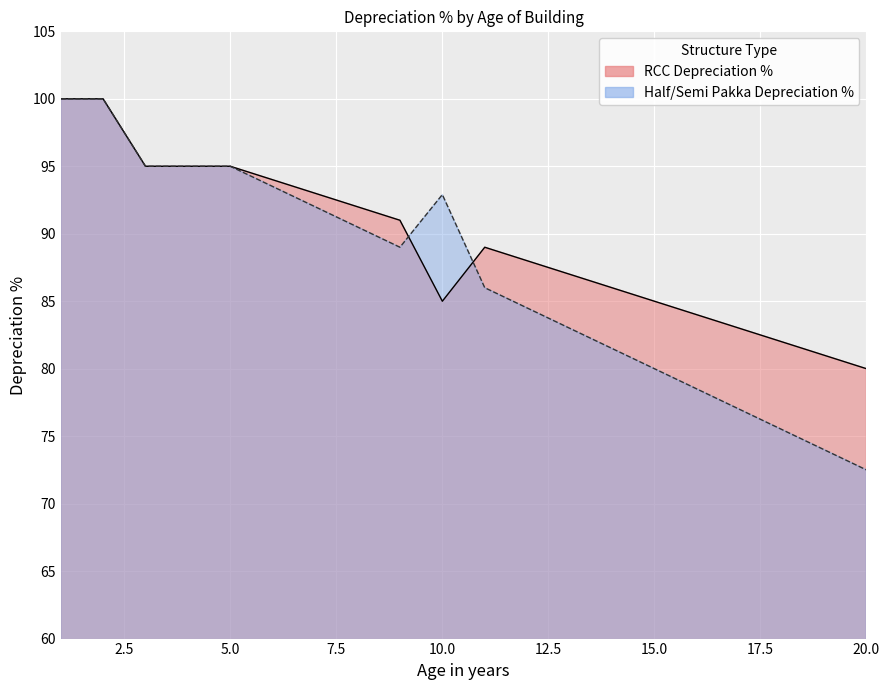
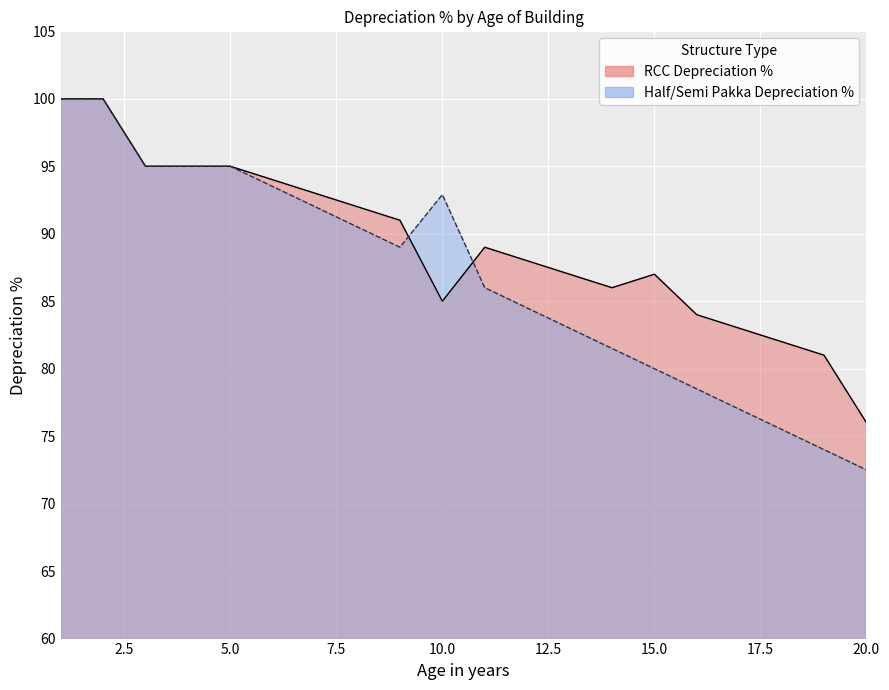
  {
    "RCC Depreciation %": {
      "10.0": 85,
-     "15.0": 85,
-     "20.0": 80
+     "15.0": 87,
+     "20.0": 76
    },
    "Half/Semi Pakka Depreciation %": {
      "10.0": 93,
      "15.0": 80,
      "20.0": 72.5
    }
  }
